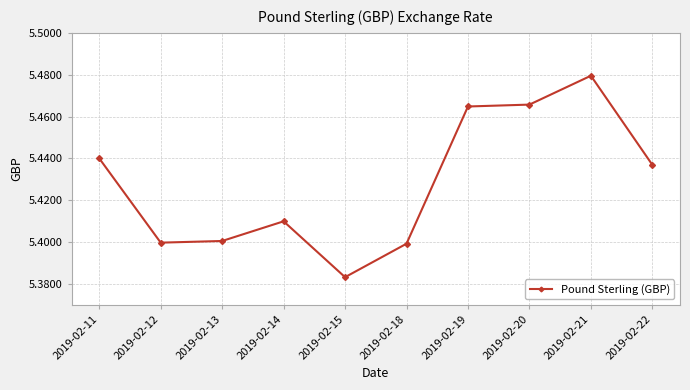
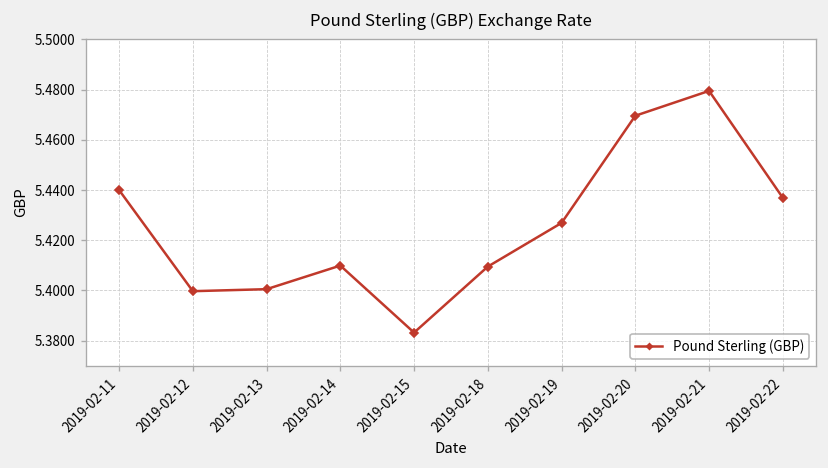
  {
    "2019-02-11": 5.440,
    "2019-02-12": 5.400,
    "2019-02-13": 5.401,
    "2019-02-14": 5.410,
    "2019-02-15": 5.383,
-   "2019-02-18": 5.399,
-   "2019-02-19": 5.465,
-   "2019-02-20": 5.466,
+   "2019-02-18": 5.410,
+   "2019-02-19": 5.427,
+   "2019-02-20": 5.470,
    "2019-02-21": 5.480,
    "2019-02-22": 5.437
  }
